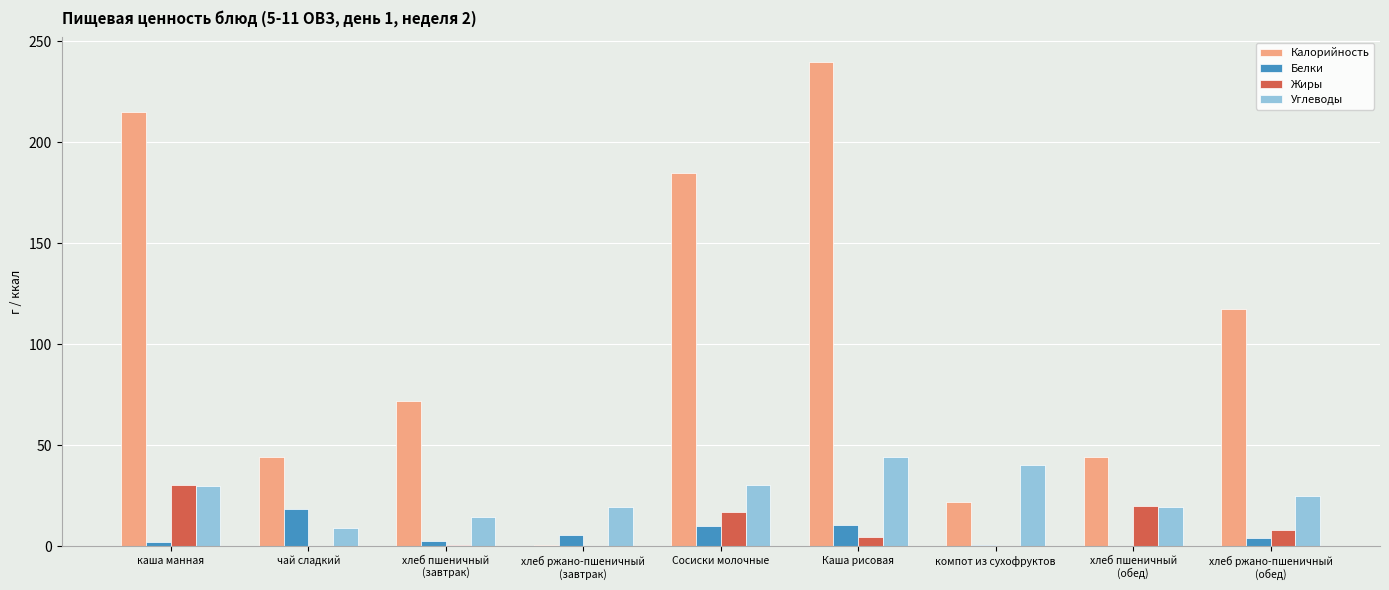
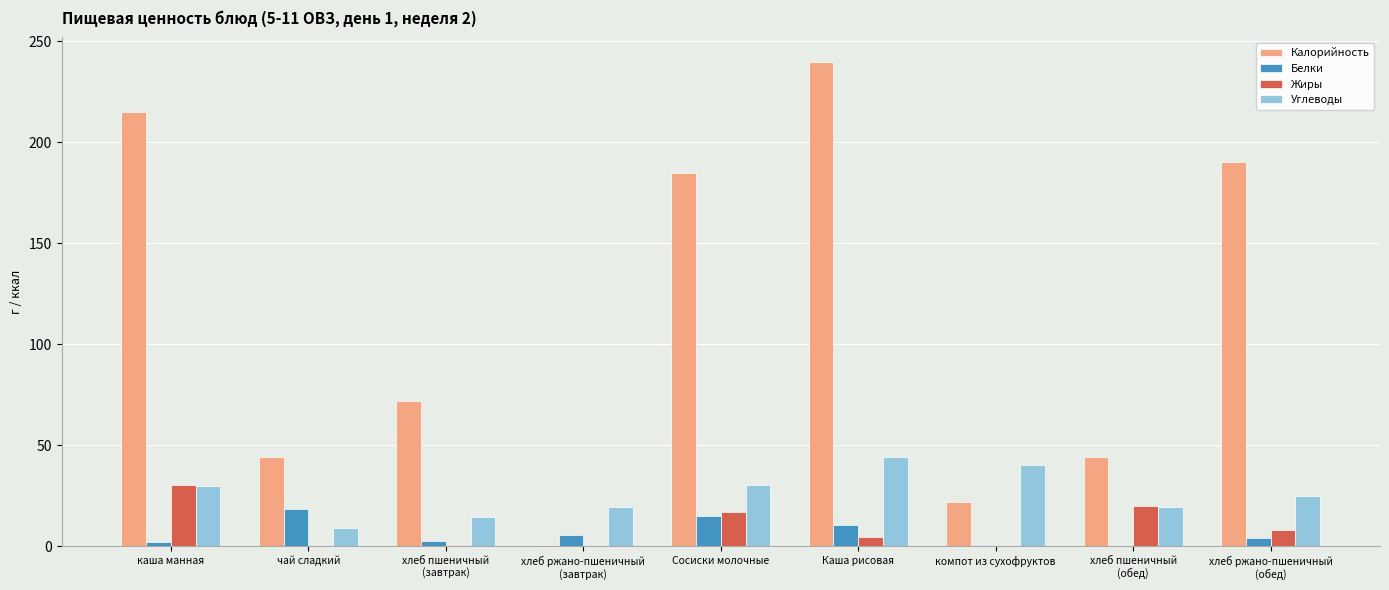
  {
    "Калорийность": {
      "каша манная": 215,
      "чай сладкий": 44,
      "хлеб пшеничный (завтрак)": 72,
      "Сосиски молочные": 185,
      "Каша рисовая": 240,
      "компот из сухофруктов": 22,
      "хлеб пшеничный (обед)": 44,
-     "хлеб ржано-пшеничный (обед)": 117
+     "хлеб ржано-пшеничный (обед)": 191
    },
    "Белки": {
      "каша манная": 2,
      "чай сладкий": 18,
      "хлеб пшеничный (завтрак)": 2,
      "хлеб ржано-пшеничный (завтрак)": 6,
-     "Сосиски молочные": 10,
+     "Сосиски молочные": 15,
      "Каша рисовая": 10,
      "хлеб ржано-пшеничный (обед)": 4
    },
    "Жиры": {
      "каша манная": 30,
      "Сосиски молочные": 17,
      "Каша рисовая": 5,
      "хлеб пшеничный (обед)": 20,
      "хлеб ржано-пшеничный (обед)": 8
    },
    "Углеводы": {
      "каша манная": 30,
      "чай сладкий": 9,
      "хлеб пшеничный (завтрак)": 14,
      "хлеб ржано-пшеничный (завтрак)": 19,
      "Сосиски молочные": 30,
      "Каша рисовая": 44,
      "компот из сухофруктов": 40,
      "хлеб пшеничный (обед)": 19,
      "хлеб ржано-пшеничный (обед)": 25
    }
  }
